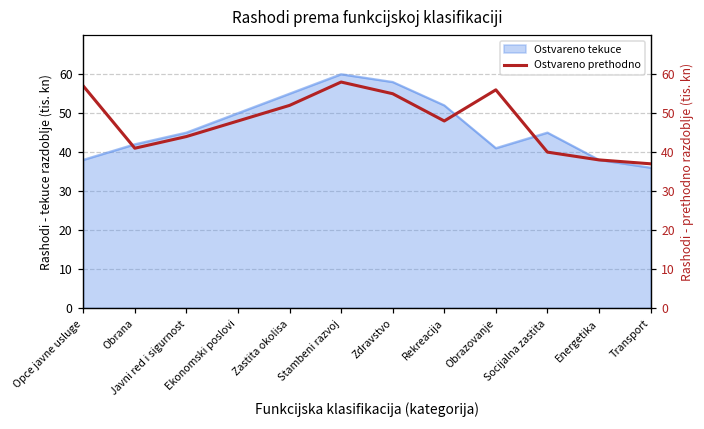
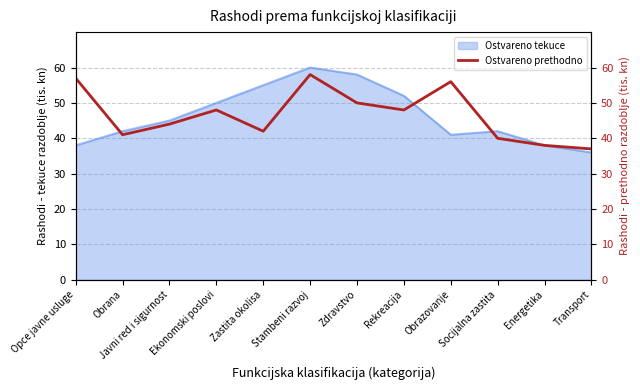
  {
    "Ostvareno tekuce": {
      "Opce javne usluge": 38,
      "Obrana": 42,
      "Javni red i sigurnost": 45,
      "Ekonomski poslovi": 50,
      "Zastita okolisa": 55,
      "Stambeni razvoj": 60,
      "Zdravstvo": 58,
      "Rekreacija": 52,
      "Obrazovanje": 41,
-     "Socijalna zastita": 45,
+     "Socijalna zastita": 42,
      "Energetika": 38,
      "Transport": 36
    },
    "Ostvareno prethodno": {
      "Opce javne usluge": 57,
      "Obrana": 41,
      "Javni red i sigurnost": 44,
      "Ekonomski poslovi": 48,
-     "Zastita okolisa": 52,
+     "Zastita okolisa": 42,
      "Stambeni razvoj": 58,
-     "Zdravstvo": 55,
+     "Zdravstvo": 50,
      "Rekreacija": 48,
      "Obrazovanje": 56,
      "Socijalna zastita": 40,
      "Energetika": 38,
      "Transport": 37
    }
  }
